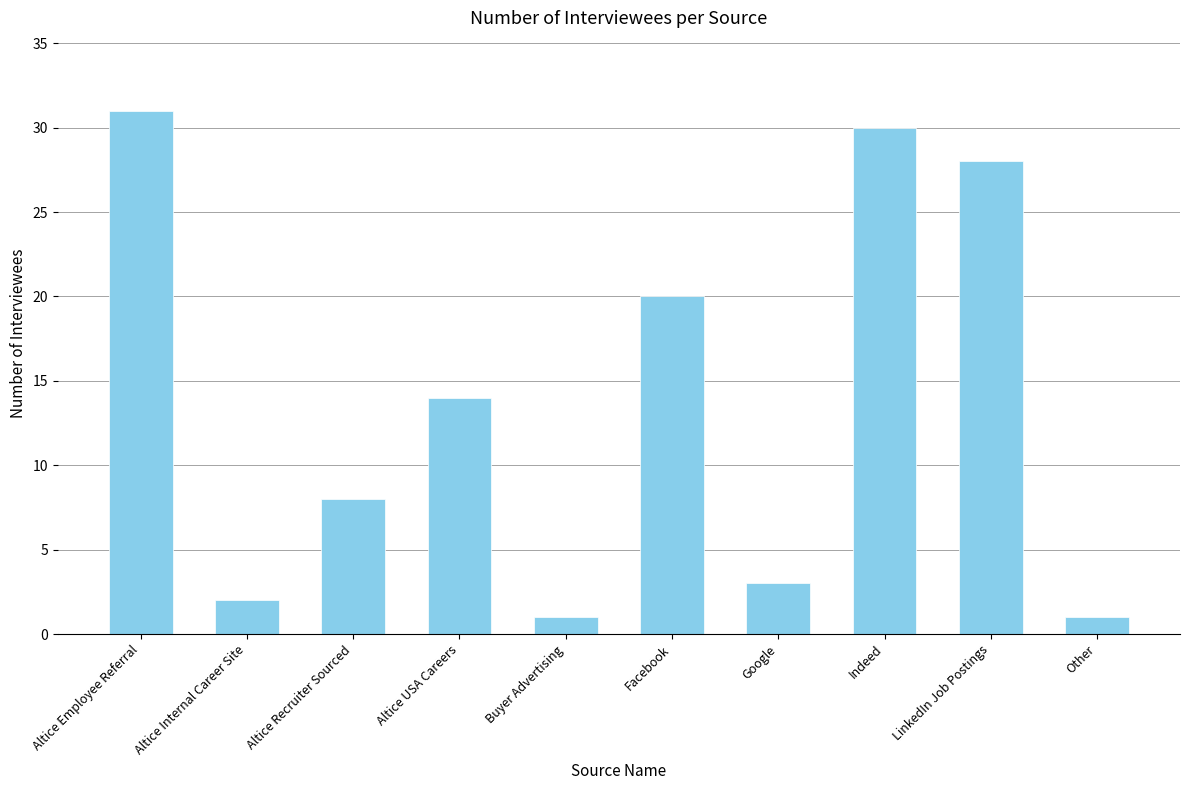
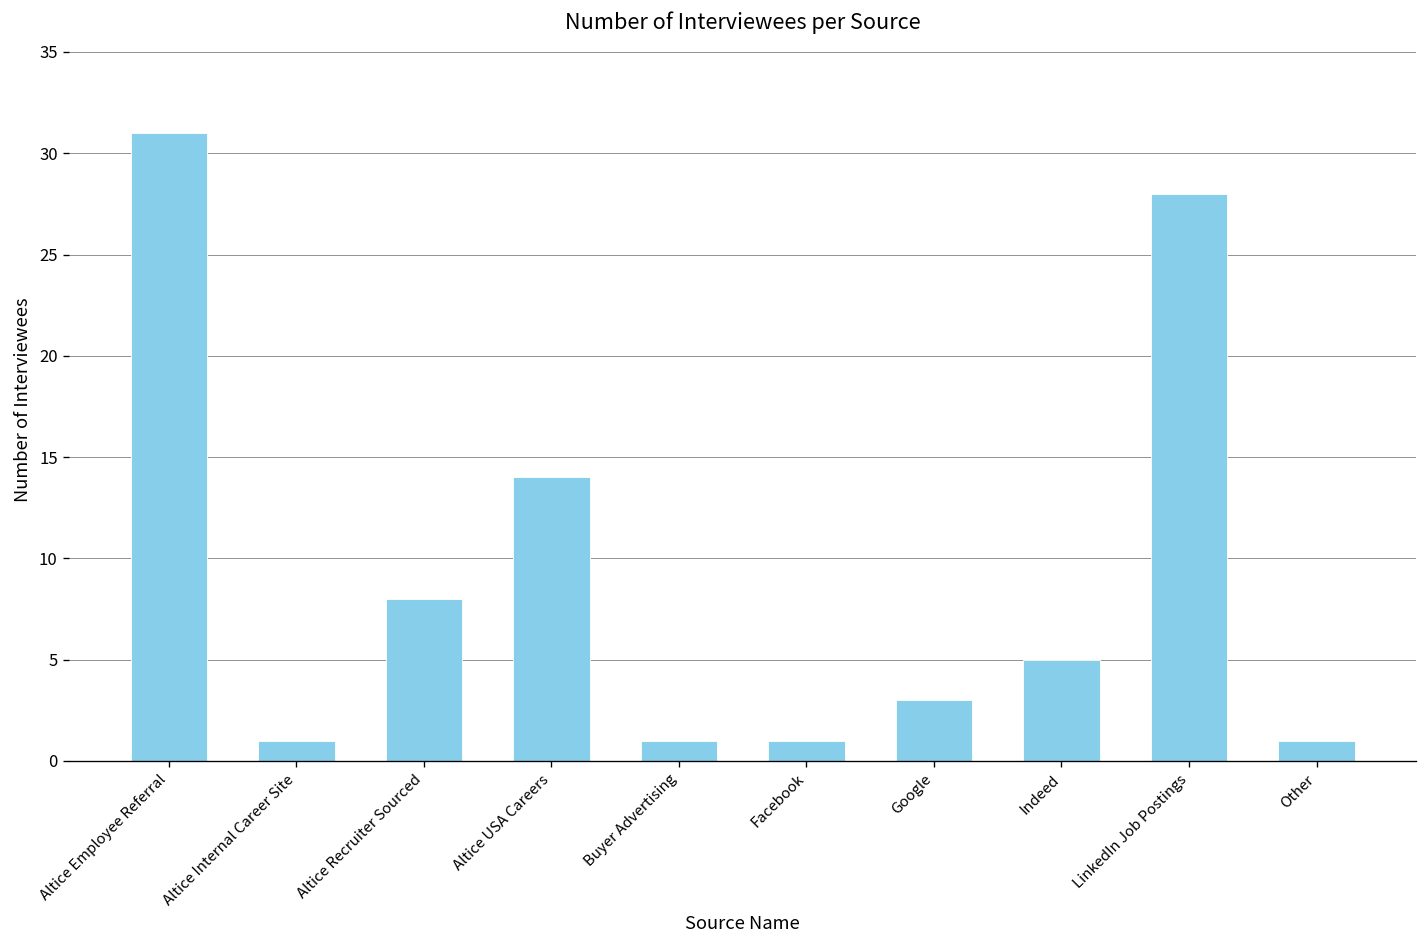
  {
    "Altice Employee Referral": 31,
-   "Altice Internal Career Site": 2,
+   "Altice Internal Career Site": 1,
    "Altice Recruiter Sourced": 8,
    "Altice USA Careers": 14,
    "Buyer Advertising": 1,
-   "Facebook": 20,
+   "Facebook": 1,
    "Google": 3,
-   "Indeed": 30,
+   "Indeed": 5,
    "LinkedIn Job Postings": 28,
    "Other": 1
  }
